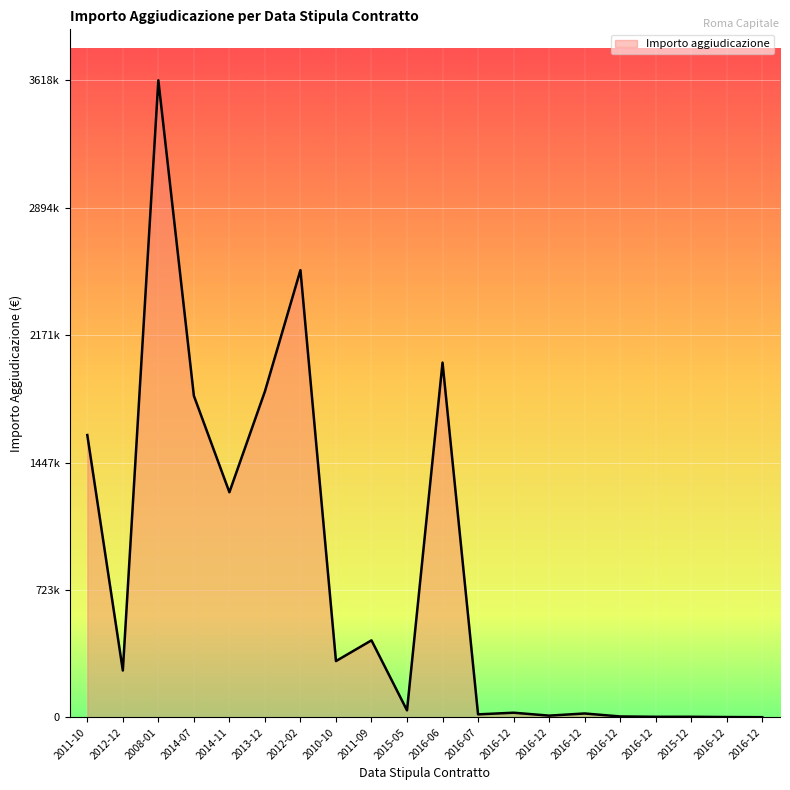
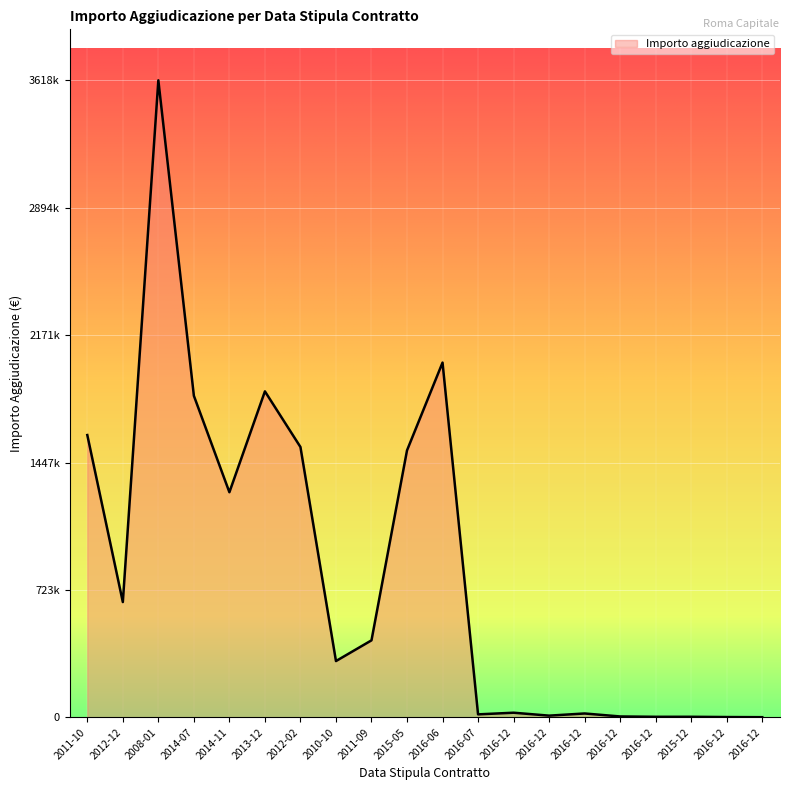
  {
    "2011-10": 1600000,
-   "2012-12": 270000,
+   "2012-12": 660000,
    "2008-01": 3620000,
    "2014-07": 1830000,
    "2014-11": 1280000,
    "2013-12": 1850000,
-   "2012-02": 2540000,
+   "2012-02": 1540000,
    "2010-10": 320000,
    "2011-09": 440000,
-   "2015-05": 40000,
+   "2015-05": 1520000,
    "2016-06": 2020000,
    "2016-07": 20000,
    "2015-12": 0
  }
